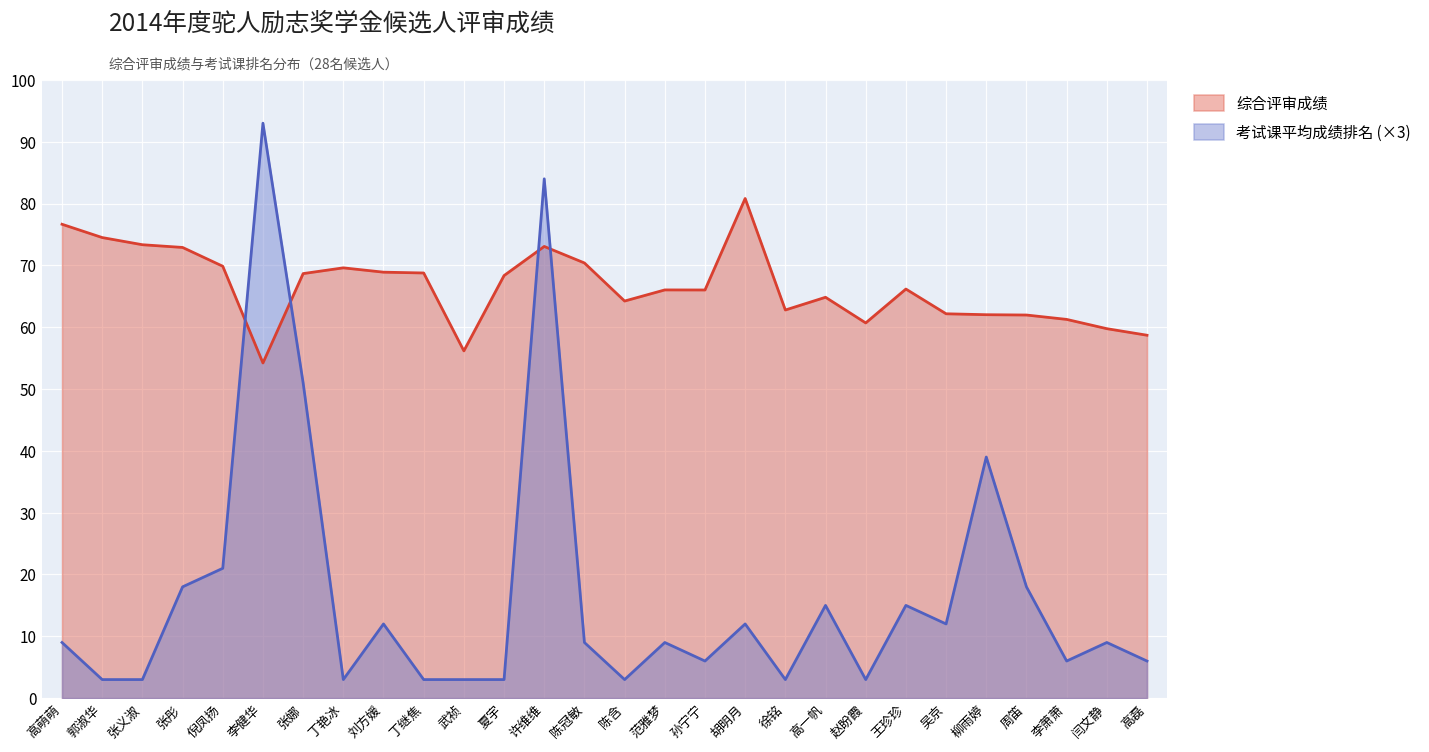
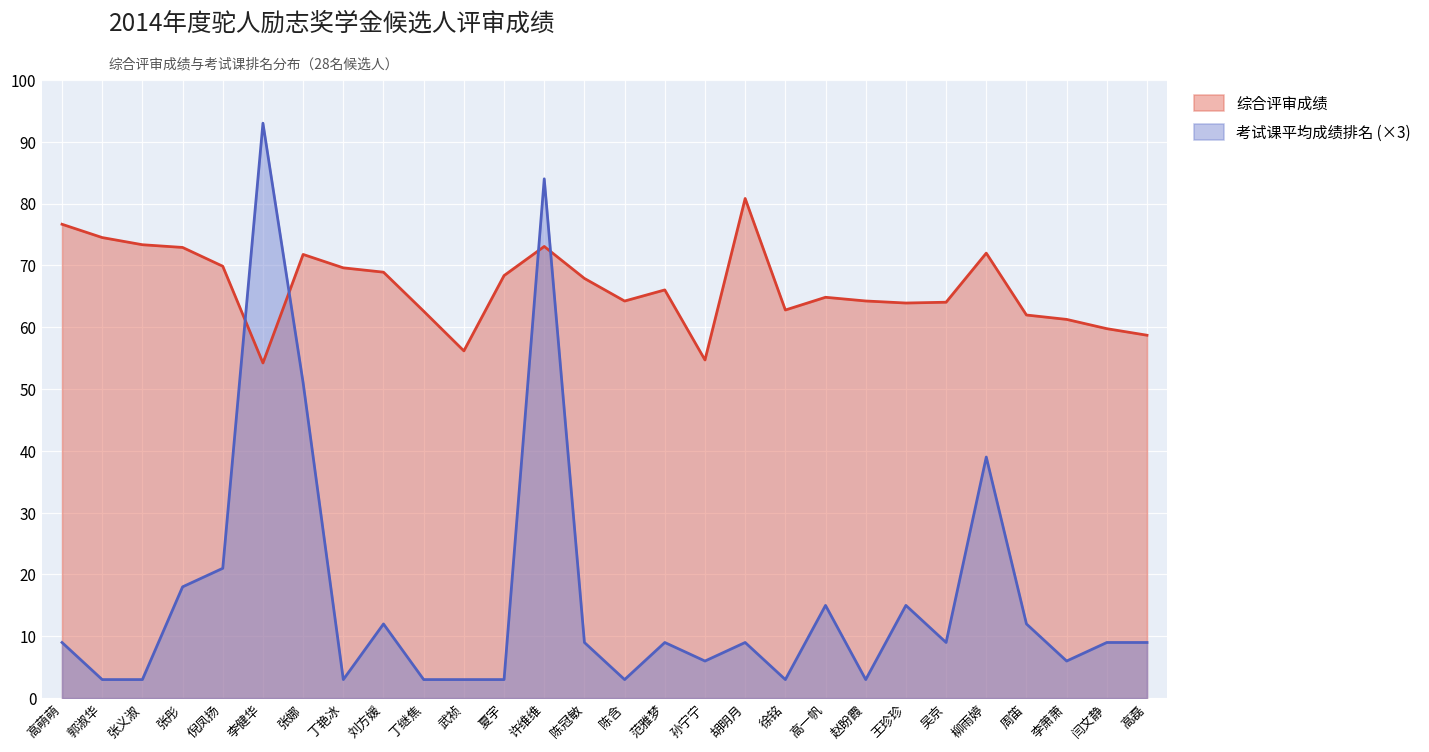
  {
    "综合评审成绩": {
      "高萌萌": 77,
      "郭淑华": 75,
      "张义淑": 73,
      "张彤": 73,
      "倪凤扬": 70,
      "李健华": 54,
-     "张娜": 69,
+     "张娜": 72,
      "丁艳冰": 70,
      "刘方媛": 69,
-     "丁继焦": 69,
+     "丁继焦": 63,
      "武祯": 56,
      "夏宇": 68,
      "许维维": 73,
-     "陈冠敏": 70,
+     "陈冠敏": 68,
      "陈含": 64,
      "范雅梦": 66,
-     "孙宁宁": 66,
+     "孙宁宁": 55,
      "胡明月": 81,
      "徐铭": 63,
      "高一帆": 65,
-     "赵盼霞": 61,
-     "王珍珍": 66,
-     "吴京": 62,
-     "柳雨婷": 62,
+     "赵盼霞": 64,
+     "王珍珍": 64,
+     "吴京": 64,
+     "柳雨婷": 72,
      "周笛": 62,
      "李萧萧": 61,
      "闫文静": 60,
      "高磊": 59
    },
    "考试课平均成绩排名 (×3)": {
      "高萌萌": 9,
      "郭淑华": 3,
      "张义淑": 3,
      "张彤": 18,
      "倪凤扬": 21,
      "李健华": 93,
      "张娜": 51,
      "丁艳冰": 3,
      "刘方媛": 12,
      "丁继焦": 3,
      "武祯": 3,
      "夏宇": 3,
      "许维维": 84,
      "陈冠敏": 9,
      "陈含": 3,
      "范雅梦": 9,
      "孙宁宁": 6,
-     "胡明月": 12,
+     "胡明月": 9,
      "徐铭": 3,
      "高一帆": 15,
      "赵盼霞": 3,
      "王珍珍": 15,
-     "吴京": 12,
+     "吴京": 9,
      "柳雨婷": 39,
-     "周笛": 18,
+     "周笛": 12,
      "李萧萧": 6,
      "闫文静": 9,
-     "高磊": 6
+     "高磊": 9
    }
  }
